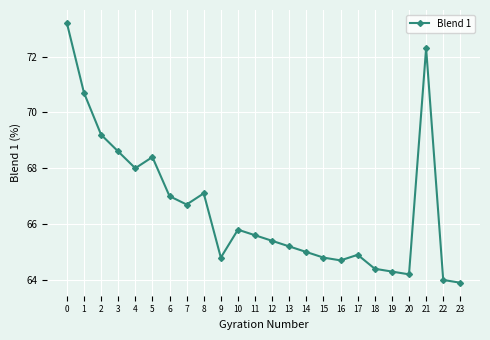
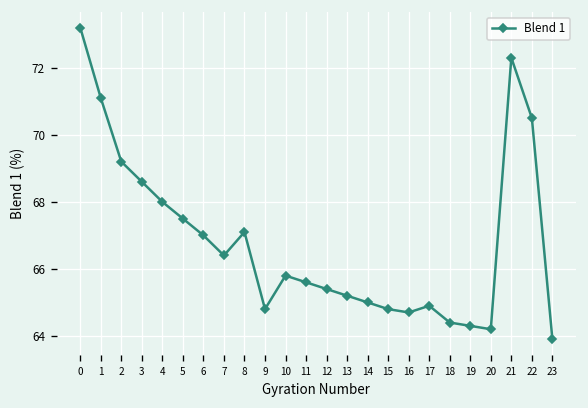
  {
    "0": 73.2,
-   "1": 70.7,
+   "1": 71.1,
    "2": 69.2,
    "3": 68.6,
    "4": 68.0,
-   "5": 68.4,
+   "5": 67.5,
    "6": 67.0,
-   "7": 66.7,
+   "7": 66.4,
    "8": 67.1,
    "9": 64.8,
    "10": 65.8,
    "11": 65.6,
    "12": 65.4,
    "13": 65.2,
    "14": 65.0,
    "15": 64.8,
    "16": 64.7,
    "17": 64.9,
    "18": 64.4,
    "19": 64.3,
    "20": 64.2,
    "21": 72.3,
-   "22": 64.0,
+   "22": 70.5,
    "23": 63.9
  }
